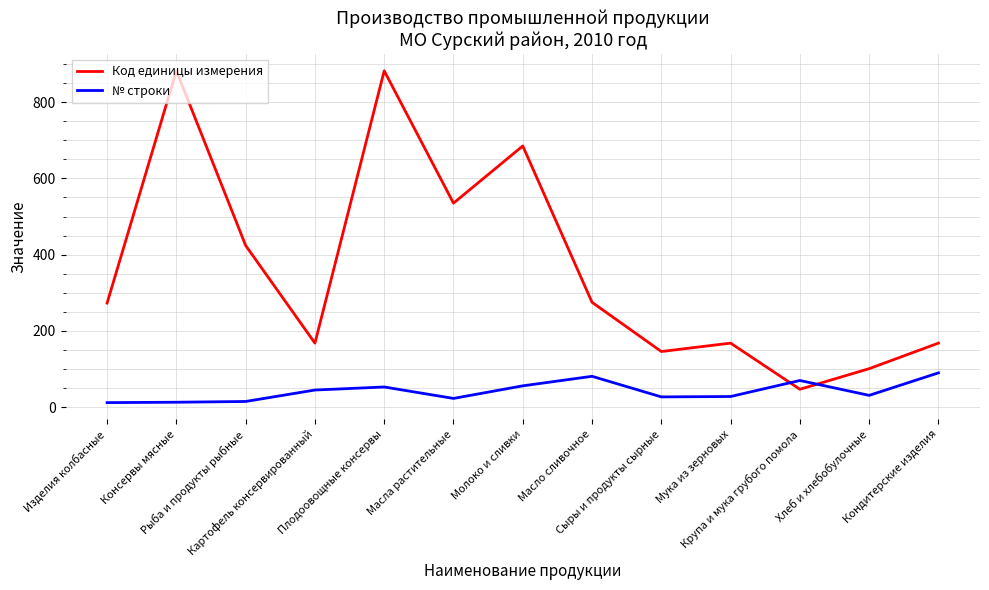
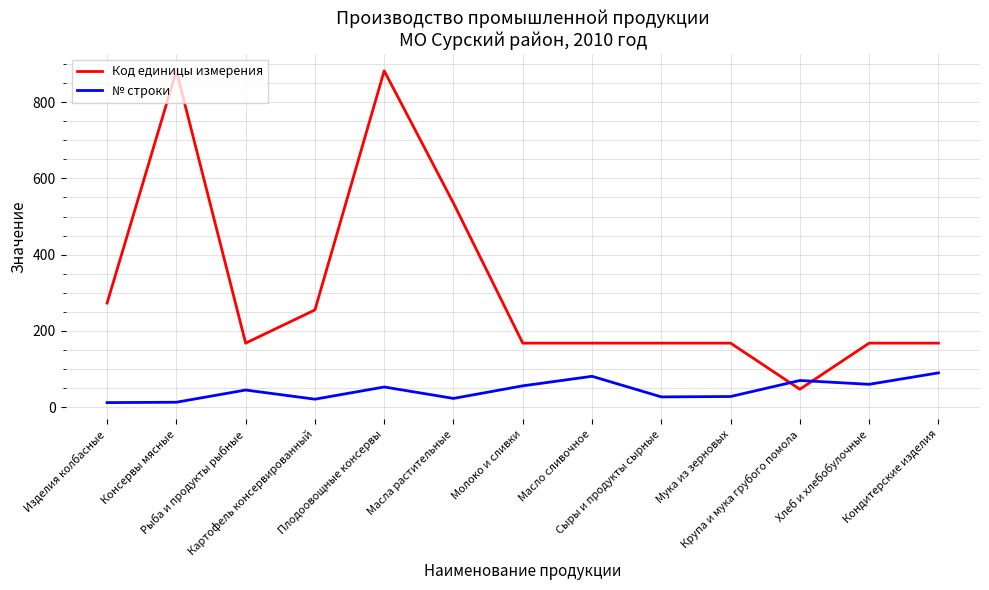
  {
    "Код единицы измерения": {
      "Изделия колбасные": 270,
-     "Рыба и продукты рыбные": 420,
-     "Картофель консервированный": 170,
+     "Рыба и продукты рыбные": 170,
+     "Картофель консервированный": 260,
      "Плодоовощные консервы": 880,
      "Масла растительные": 540,
-     "Молоко и сливки": 690,
-     "Масло сливочное": 280,
-     "Сыры и продукты сырные": 150,
+     "Молоко и сливки": 170,
+     "Масло сливочное": 170,
+     "Сыры и продукты сырные": 170,
      "Мука из зерновых": 170,
      "Крупа и мука грубого помола": 50,
-     "Хлеб и хлебобулочные": 100,
+     "Хлеб и хлебобулочные": 170,
      "Кондитерские изделия": 170
    },
    "№ строки": {
      "Изделия колбасные": 10,
      "Консервы мясные": 10,
-     "Рыба и продукты рыбные": 20,
-     "Картофель консервированный": 50,
+     "Рыба и продукты рыбные": 50,
+     "Картофель консервированный": 20,
      "Плодоовощные консервы": 50,
      "Масла растительные": 20,
      "Молоко и сливки": 60,
      "Масло сливочное": 80,
      "Сыры и продукты сырные": 30,
      "Мука из зерновых": 30,
      "Крупа и мука грубого помола": 70,
-     "Хлеб и хлебобулочные": 30,
+     "Хлеб и хлебобулочные": 60,
      "Кондитерские изделия": 90
    }
  }
